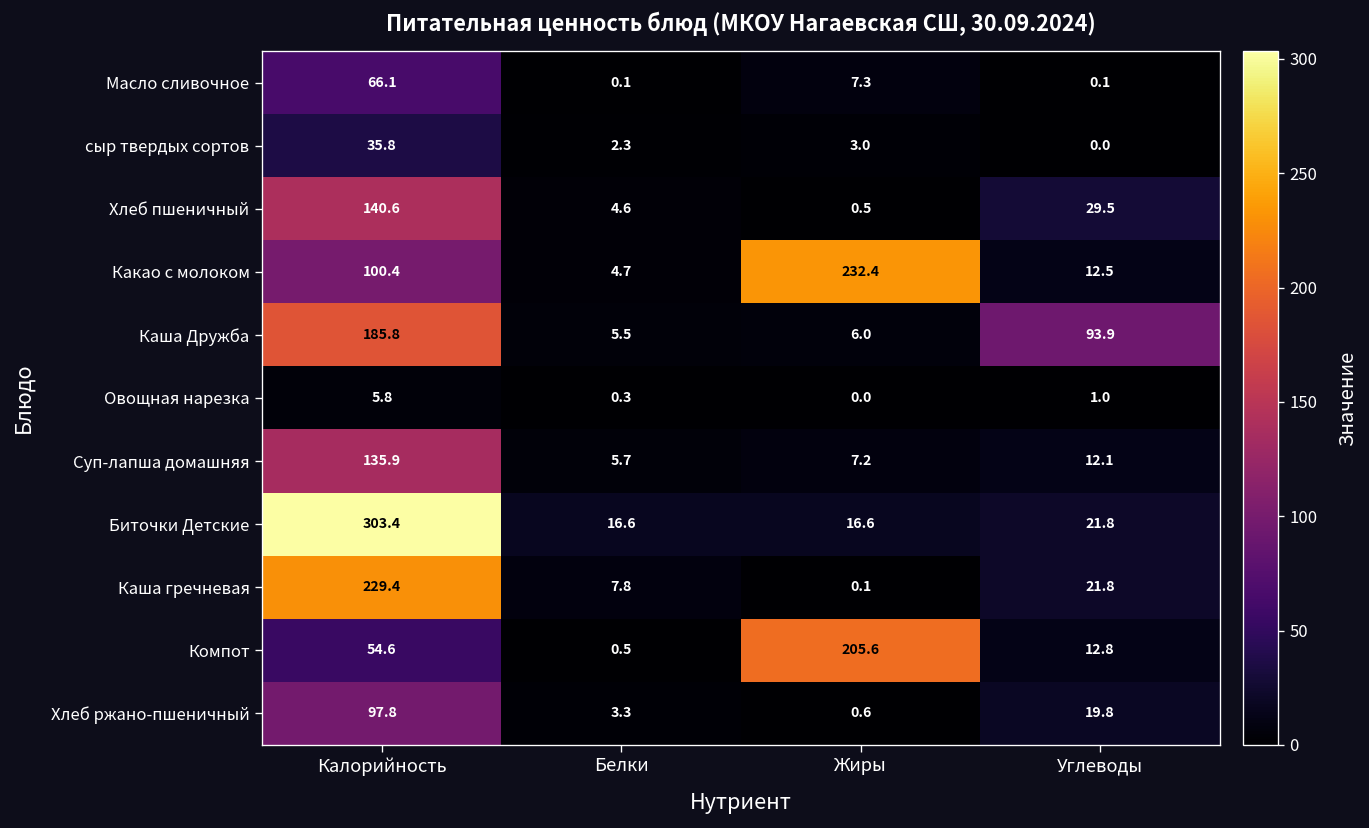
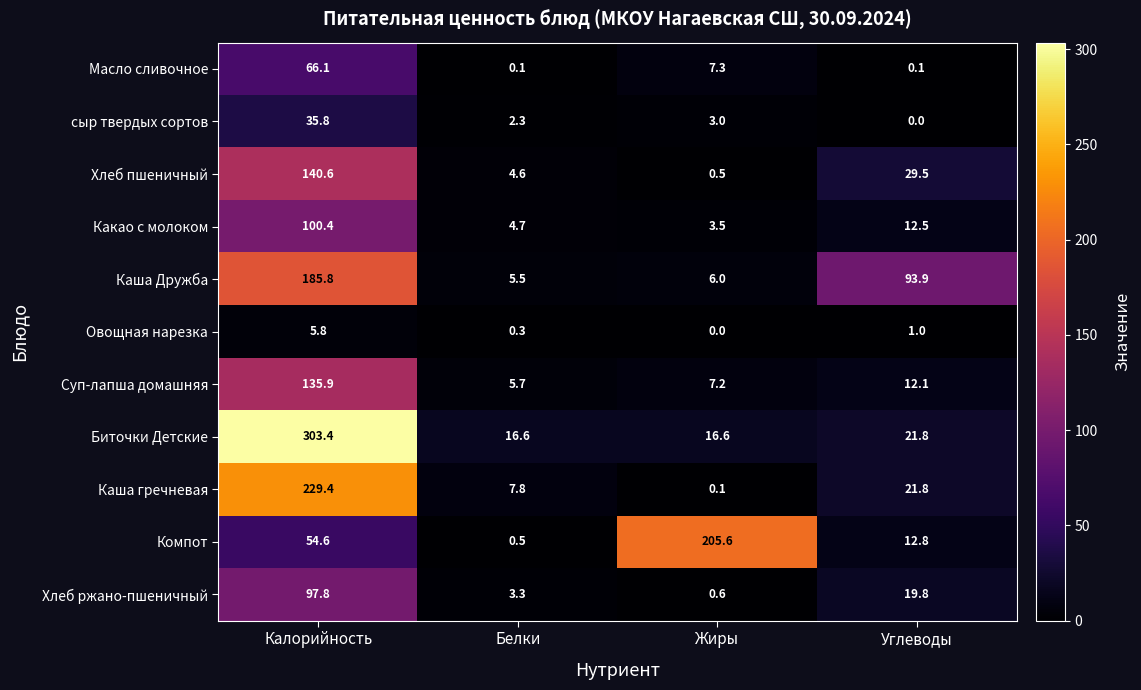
  {
    "Масло сливочное": {
      "Калорийность": 66.1,
      "Белки": 0.1,
      "Жиры": 7.3,
      "Углеводы": 0.1
    },
    "сыр твердых сортов": {
      "Калорийность": 35.8,
      "Белки": 2.3,
      "Жиры": 3.0,
      "Углеводы": 0.0
    },
    "Хлеб пшеничный": {
      "Калорийность": 140.6,
      "Белки": 4.6,
      "Жиры": 0.5,
      "Углеводы": 29.5
    },
    "Какао с молоком": {
      "Калорийность": 100.4,
      "Белки": 4.7,
-     "Жиры": 232.4,
+     "Жиры": 3.5,
      "Углеводы": 12.5
    },
    "Каша Дружба": {
      "Калорийность": 185.8,
      "Белки": 5.5,
      "Жиры": 6.0,
      "Углеводы": 93.9
    },
    "Овощная нарезка": {
      "Калорийность": 5.8,
      "Белки": 0.3,
      "Жиры": 0.0,
      "Углеводы": 1.0
    },
    "Суп-лапша домашняя": {
      "Калорийность": 135.9,
      "Белки": 5.7,
      "Жиры": 7.2,
      "Углеводы": 12.1
    },
    "Биточки Детские": {
      "Калорийность": 303.4,
      "Белки": 16.6,
      "Жиры": 16.6,
      "Углеводы": 21.8
    },
    "Каша гречневая": {
      "Калорийность": 229.4,
      "Белки": 7.8,
      "Жиры": 0.1,
      "Углеводы": 21.8
    },
    "Компот": {
      "Калорийность": 54.6,
      "Белки": 0.5,
      "Жиры": 205.6,
      "Углеводы": 12.8
    },
    "Хлеб ржано-пшеничный": {
      "Калорийность": 97.8,
      "Белки": 3.3,
      "Жиры": 0.6,
      "Углеводы": 19.8
    }
  }
